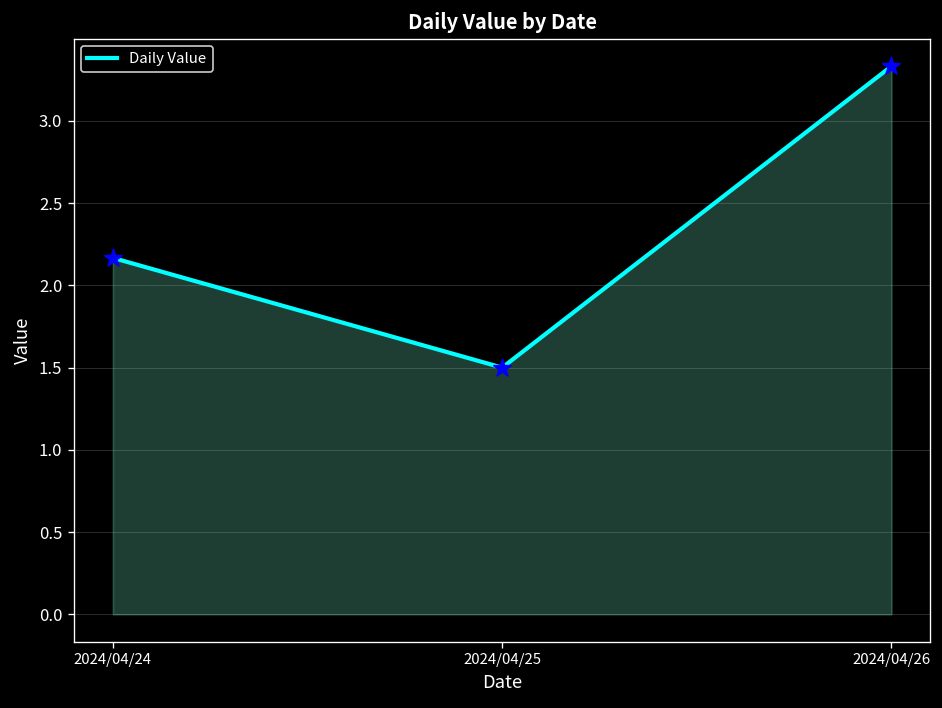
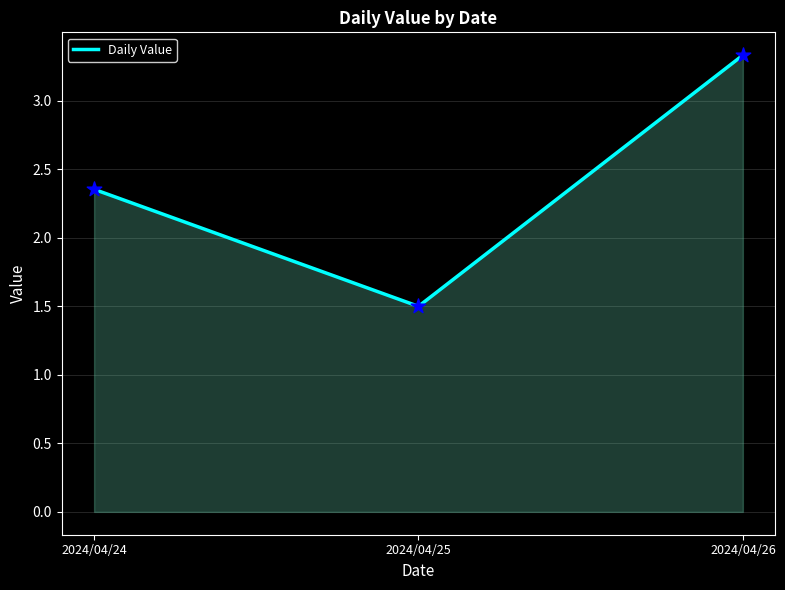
  {
-   "2024/04/24": 2.17,
+   "2024/04/24": 2.35,
    "2024/04/25": 1.50,
    "2024/04/26": 3.33
  }
